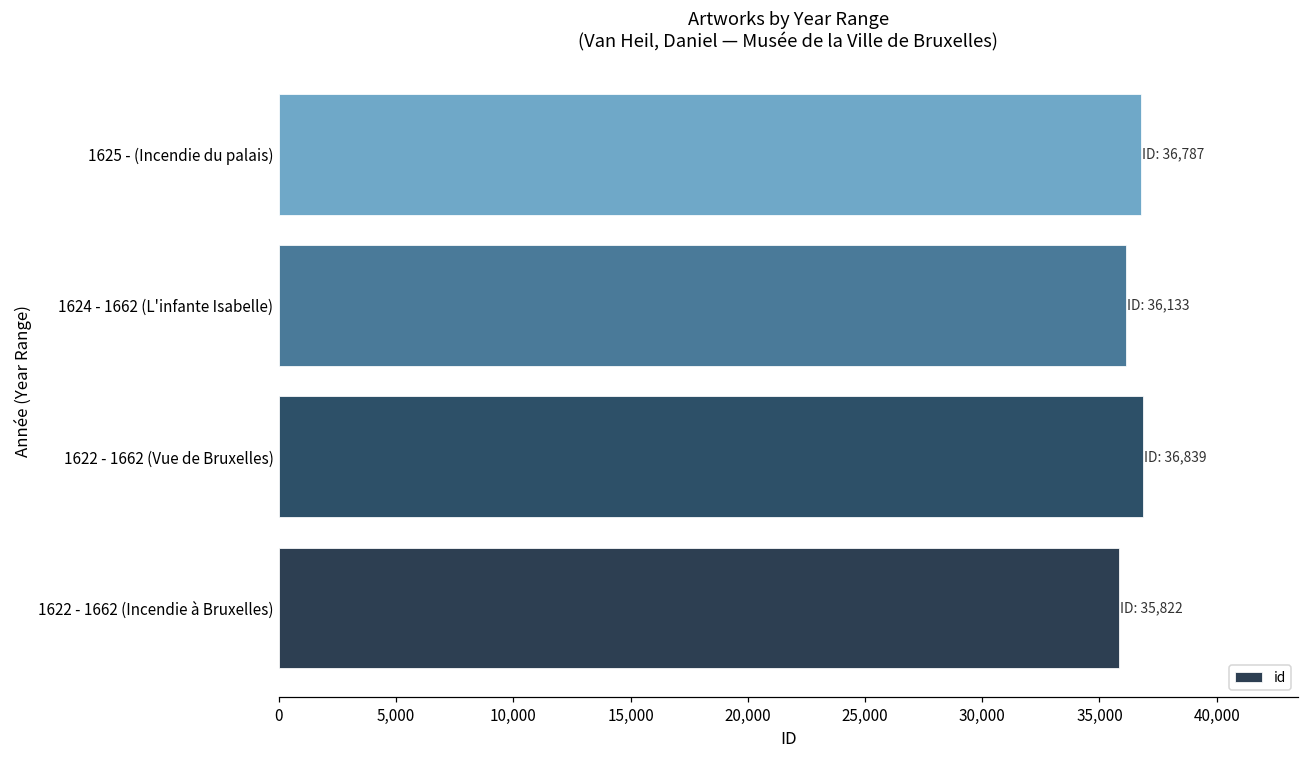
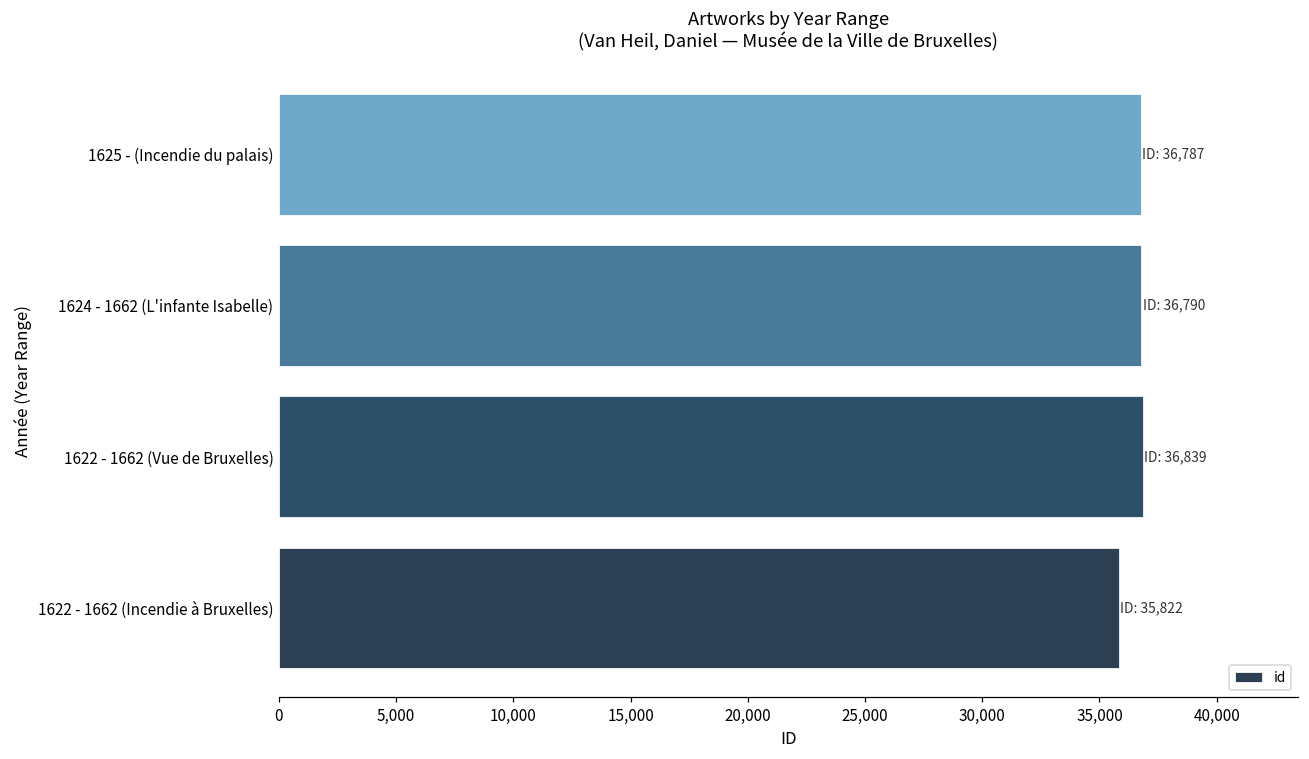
  {
    "1625 - (Incendie du palais)": "36,787",
-   "1624 - 1662 (L'infante Isabelle)": "36,133",
+   "1624 - 1662 (L'infante Isabelle)": "36,790",
    "1622 - 1662 (Vue de Bruxelles)": "36,839",
    "1622 - 1662 (Incendie à Bruxelles)": "35,822"
  }
